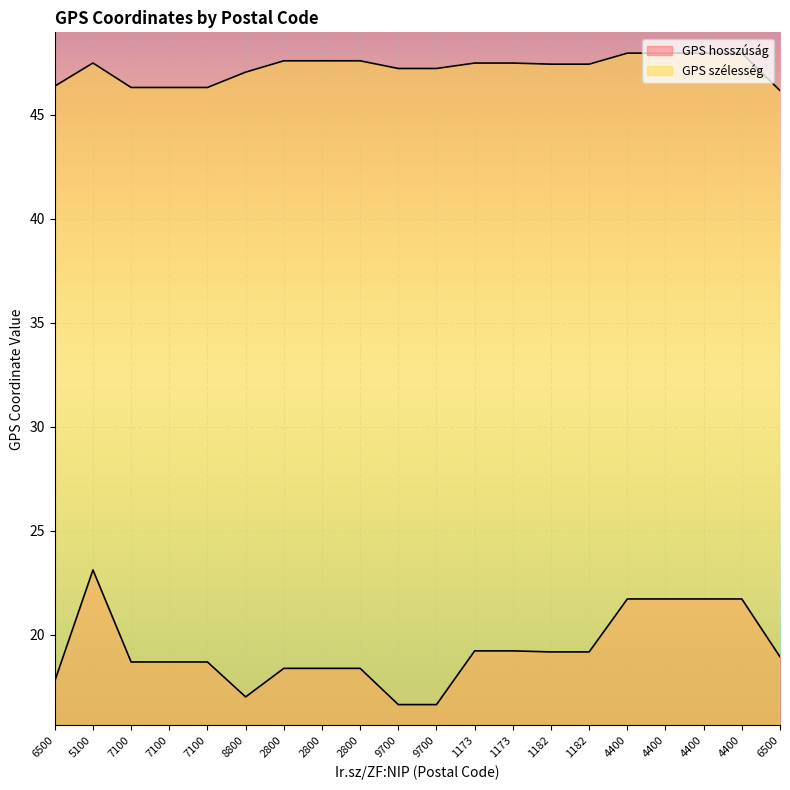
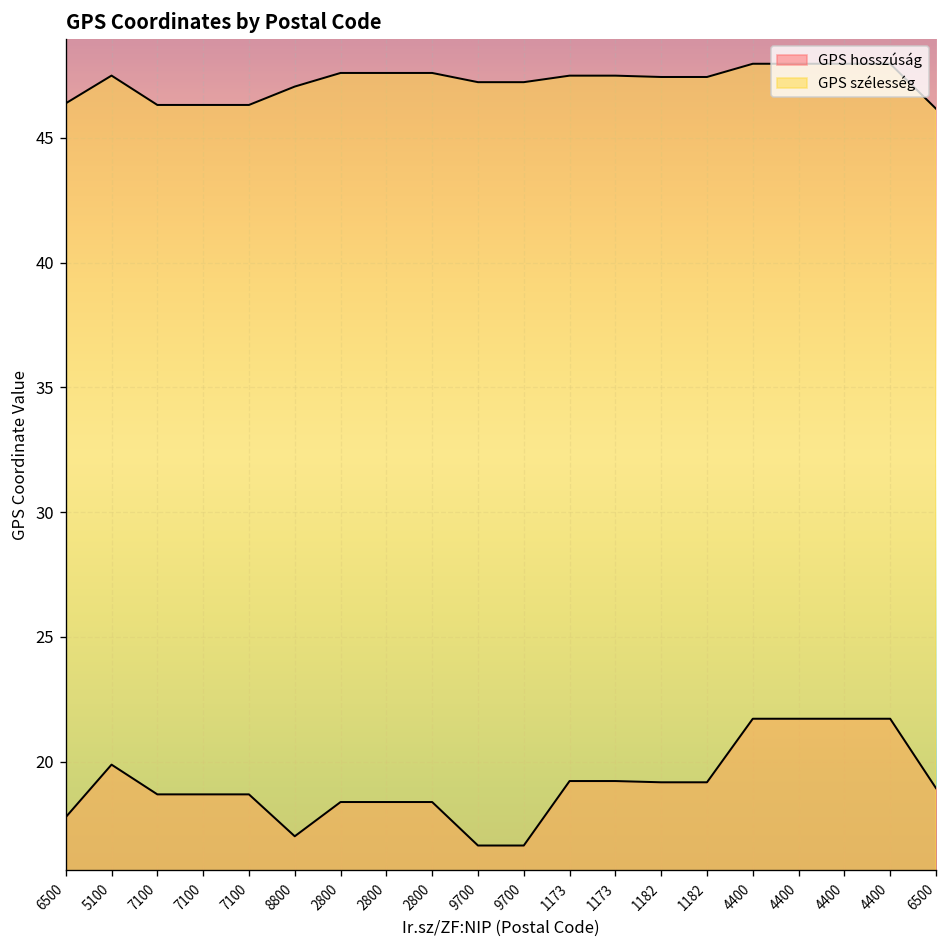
  {
    "GPS hosszúság": {
-     "5100": 23.1,
+     "5100": 19.9,
      "8800": 17.0
    },
    "GPS szélesség": {
      "5100": 47.5,
      "8800": 47.0
    }
  }
